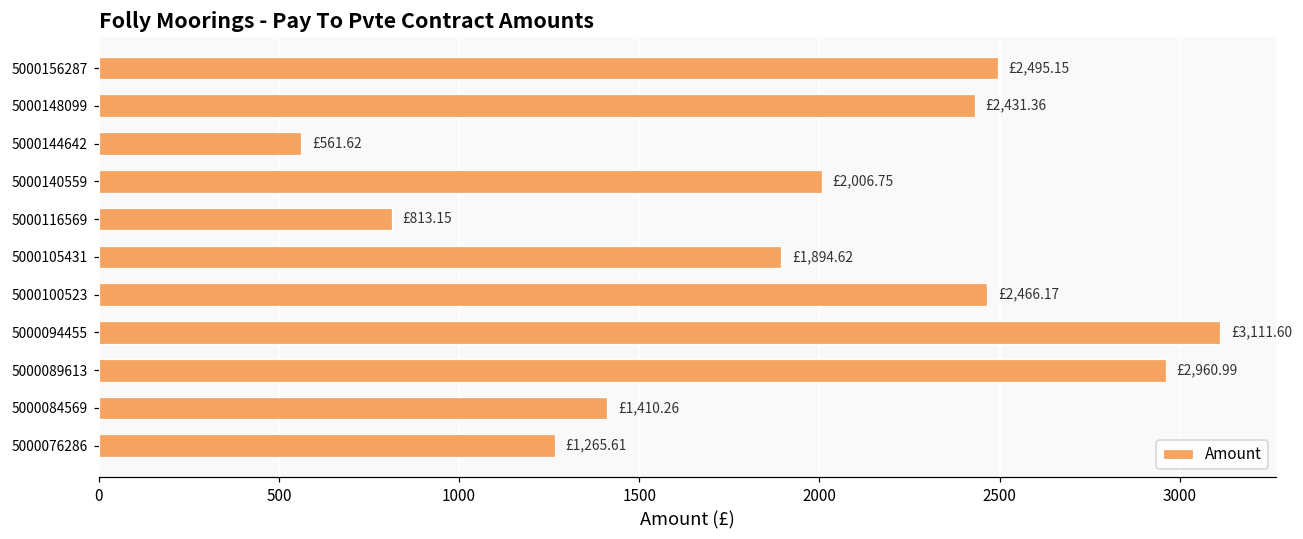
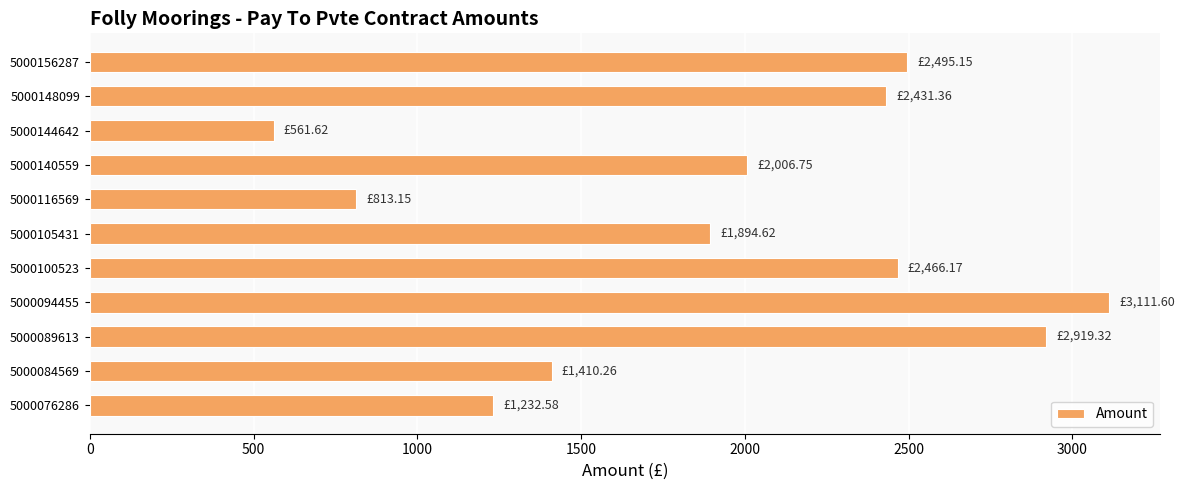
  {
    "5000156287": "£2,495.15",
    "5000148099": "£2,431.36",
    "5000144642": "£561.62",
    "5000140559": "£2,006.75",
    "5000116569": "£813.15",
    "5000105431": "£1,894.62",
    "5000100523": "£2,466.17",
    "5000094455": "£3,111.60",
-   "5000089613": "£2,960.99",
+   "5000089613": "£2,919.32",
    "5000084569": "£1,410.26",
-   "5000076286": "£1,265.61"
+   "5000076286": "£1,232.58"
  }
